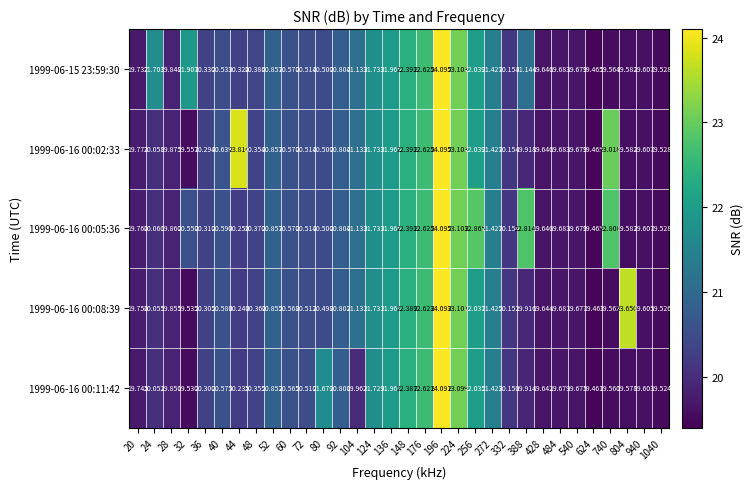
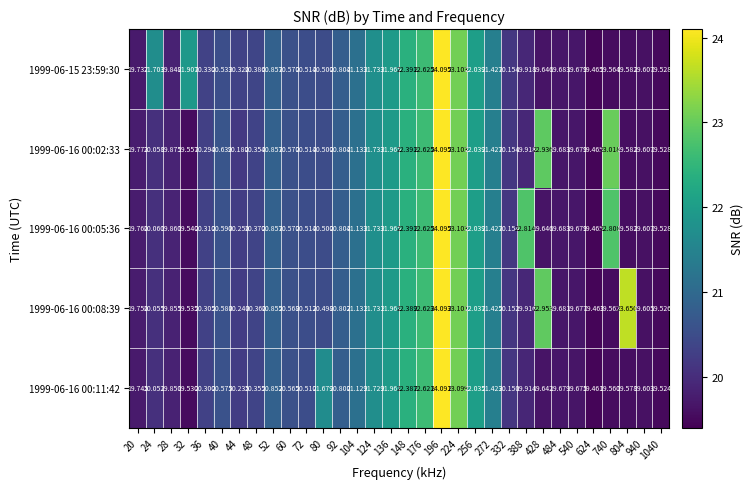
  {
    "1999-06-15 23:59:30": {
-     "388": 21.144
+     "388": 19.918
    },
    "1999-06-16 00:02:33": {
-     "44": 23.810,
-     "428": 19.646
+     "44": 20.180,
+     "428": 22.936
    },
    "1999-06-16 00:05:36": {
-     "32": 20.550,
-     "256": 22.865
+     "32": 19.540,
+     "256": 22.039
    },
    "1999-06-16 00:08:39": {
-     "428": 19.644
+     "428": 22.953
    },
    "1999-06-16 00:11:42": {
-     "104": 19.962
+     "104": 21.129
    }
  }
